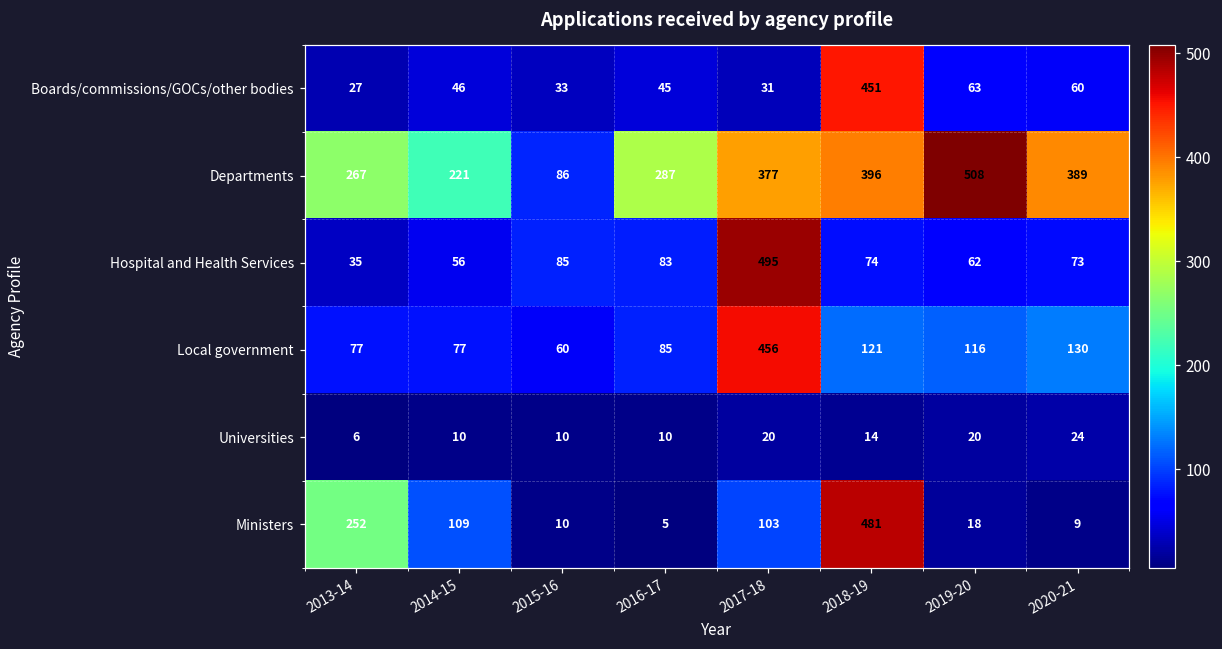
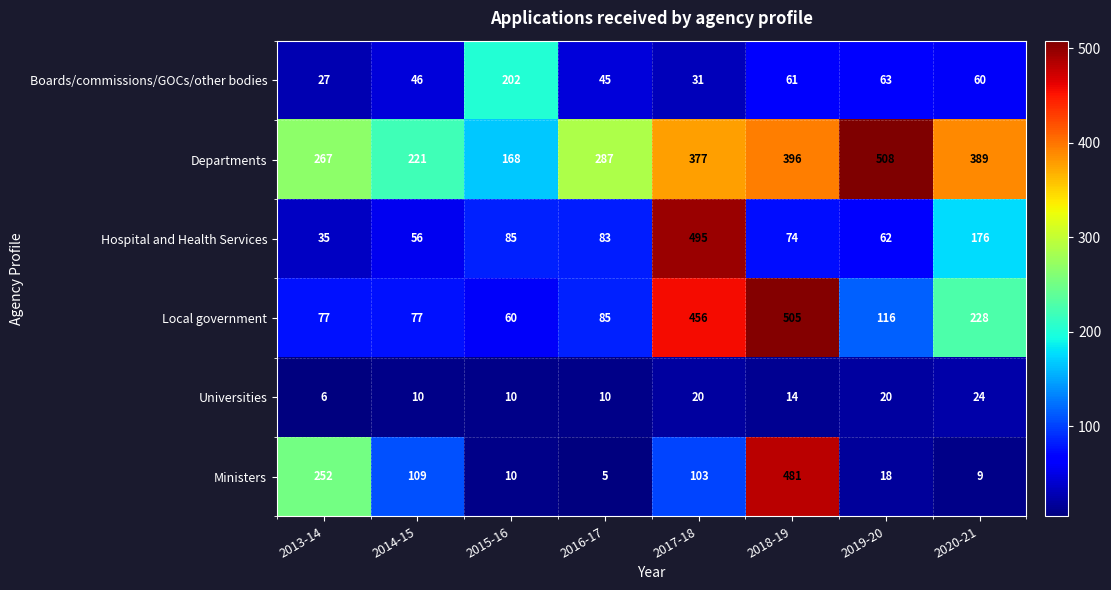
  {
    "Boards/commissions/GOCs/other bodies": {
      "2013-14": 27,
      "2014-15": 46,
-     "2015-16": 33,
+     "2015-16": 202,
      "2016-17": 45,
      "2017-18": 31,
-     "2018-19": 451,
+     "2018-19": 61,
      "2019-20": 63,
      "2020-21": 60
    },
    "Departments": {
      "2013-14": 267,
      "2014-15": 221,
-     "2015-16": 86,
+     "2015-16": 168,
      "2016-17": 287,
      "2017-18": 377,
      "2018-19": 396,
      "2019-20": 508,
      "2020-21": 389
    },
    "Hospital and Health Services": {
      "2013-14": 35,
      "2014-15": 56,
      "2015-16": 85,
      "2016-17": 83,
      "2017-18": 495,
      "2018-19": 74,
      "2019-20": 62,
-     "2020-21": 73
+     "2020-21": 176
    },
    "Local government": {
      "2013-14": 77,
      "2014-15": 77,
      "2015-16": 60,
      "2016-17": 85,
      "2017-18": 456,
-     "2018-19": 121,
+     "2018-19": 505,
      "2019-20": 116,
-     "2020-21": 130
+     "2020-21": 228
    },
    "Universities": {
      "2013-14": 6,
      "2014-15": 10,
      "2015-16": 10,
      "2016-17": 10,
      "2017-18": 20,
      "2018-19": 14,
      "2019-20": 20,
      "2020-21": 24
    },
    "Ministers": {
      "2013-14": 252,
      "2014-15": 109,
      "2015-16": 10,
      "2016-17": 5,
      "2017-18": 103,
      "2018-19": 481,
      "2019-20": 18,
      "2020-21": 9
    }
  }
